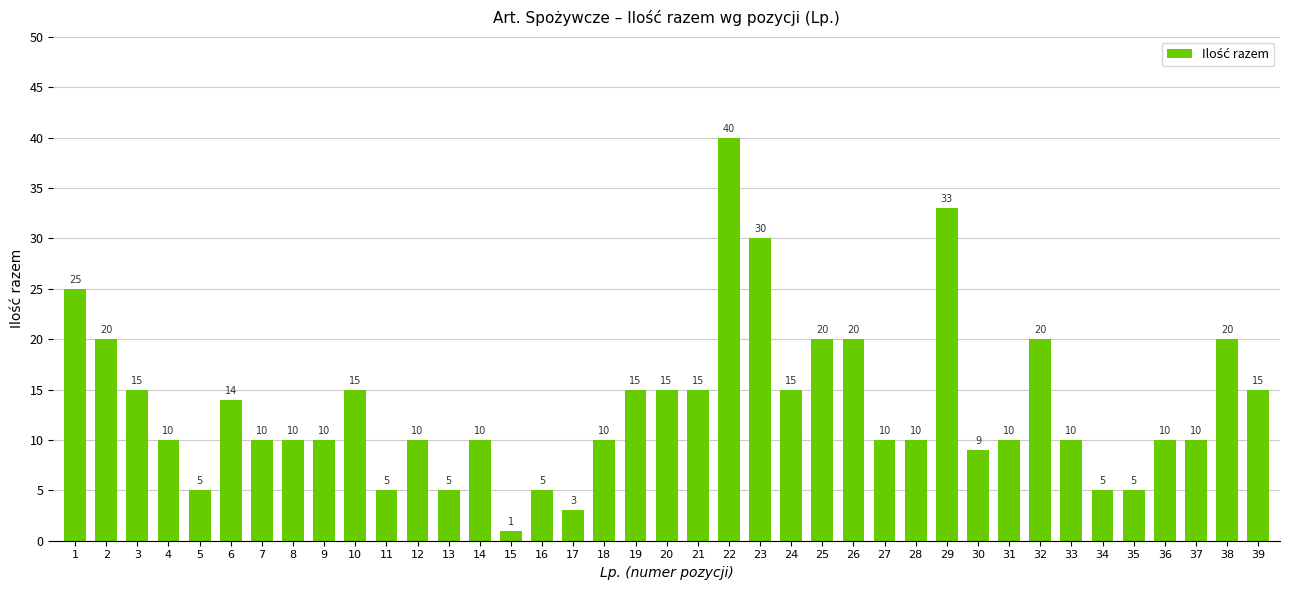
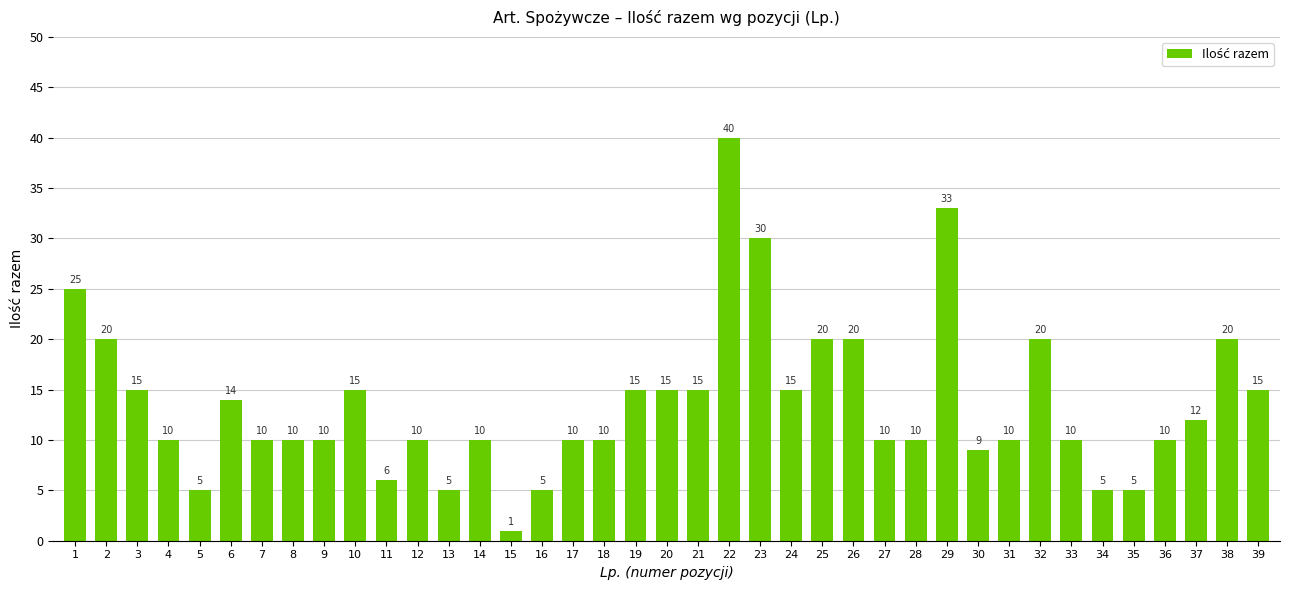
  {
    "1": 25,
    "2": 20,
    "3": 15,
    "4": 10,
    "5": 5,
    "6": 14,
    "7": 10,
    "8": 10,
    "9": 10,
    "10": 15,
-   "11": 5,
+   "11": 6,
    "12": 10,
    "13": 5,
    "14": 10,
    "15": 1,
    "16": 5,
-   "17": 3,
+   "17": 10,
    "18": 10,
    "19": 15,
    "20": 15,
    "21": 15,
    "22": 40,
    "23": 30,
    "24": 15,
    "25": 20,
    "26": 20,
    "27": 10,
    "28": 10,
    "29": 33,
    "30": 9,
    "31": 10,
    "32": 20,
    "33": 10,
    "34": 5,
    "35": 5,
    "36": 10,
-   "37": 10,
+   "37": 12,
    "38": 20,
    "39": 15
  }
